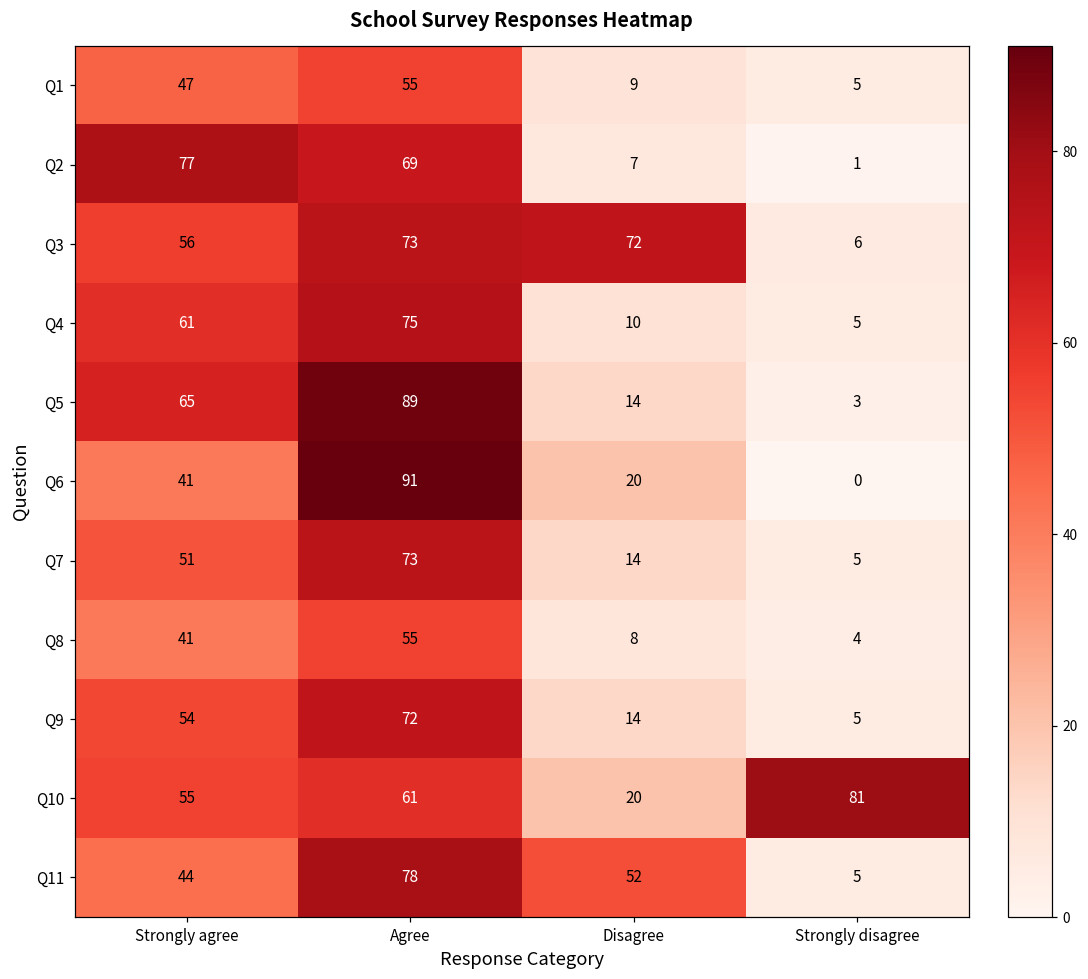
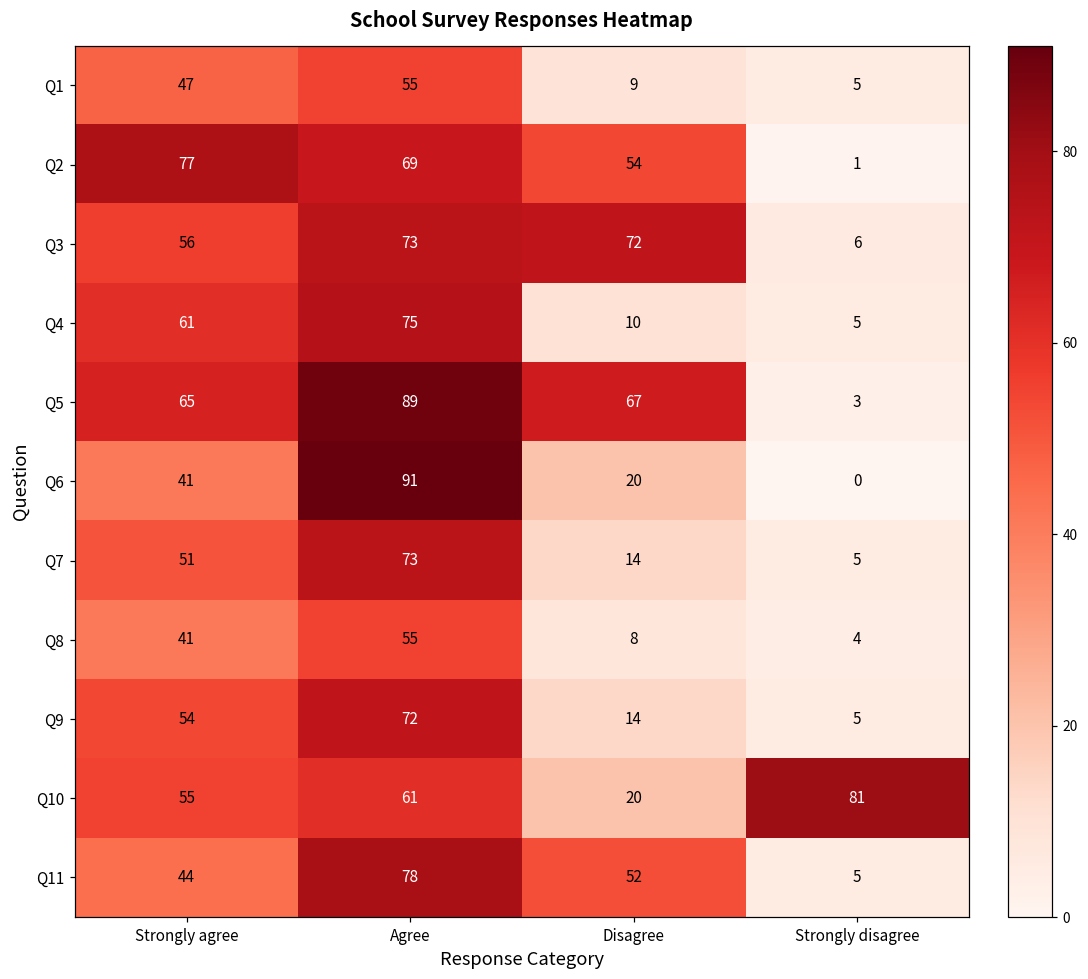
  {
    "Q1": {
      "Strongly agree": 47,
      "Agree": 55,
      "Disagree": 9,
      "Strongly disagree": 5
    },
    "Q2": {
      "Strongly agree": 77,
      "Agree": 69,
-     "Disagree": 7,
+     "Disagree": 54,
      "Strongly disagree": 1
    },
    "Q3": {
      "Strongly agree": 56,
      "Agree": 73,
      "Disagree": 72,
      "Strongly disagree": 6
    },
    "Q4": {
      "Strongly agree": 61,
      "Agree": 75,
      "Disagree": 10,
      "Strongly disagree": 5
    },
    "Q5": {
      "Strongly agree": 65,
      "Agree": 89,
-     "Disagree": 14,
+     "Disagree": 67,
      "Strongly disagree": 3
    },
    "Q6": {
      "Strongly agree": 41,
      "Agree": 91,
      "Disagree": 20,
      "Strongly disagree": 0
    },
    "Q7": {
      "Strongly agree": 51,
      "Agree": 73,
      "Disagree": 14,
      "Strongly disagree": 5
    },
    "Q8": {
      "Strongly agree": 41,
      "Agree": 55,
      "Disagree": 8,
      "Strongly disagree": 4
    },
    "Q9": {
      "Strongly agree": 54,
      "Agree": 72,
      "Disagree": 14,
      "Strongly disagree": 5
    },
    "Q10": {
      "Strongly agree": 55,
      "Agree": 61,
      "Disagree": 20,
      "Strongly disagree": 81
    },
    "Q11": {
      "Strongly agree": 44,
      "Agree": 78,
      "Disagree": 52,
      "Strongly disagree": 5
    }
  }
